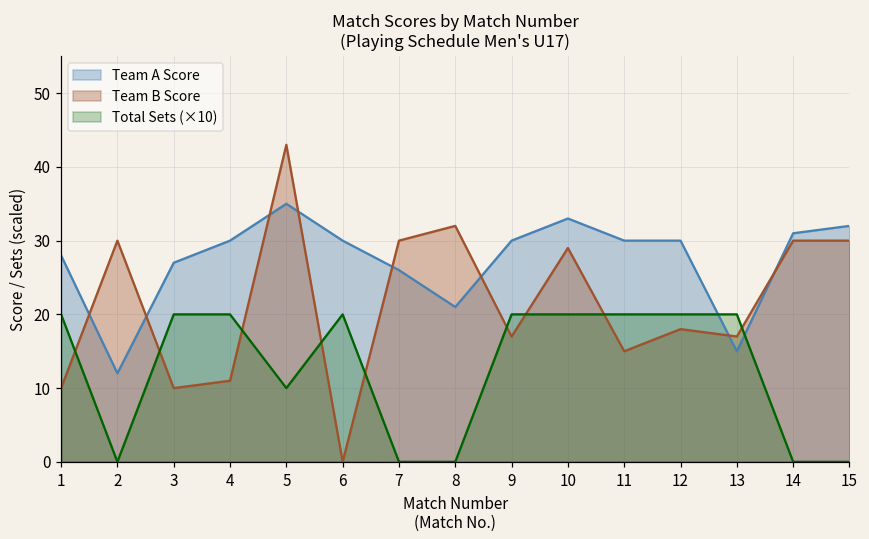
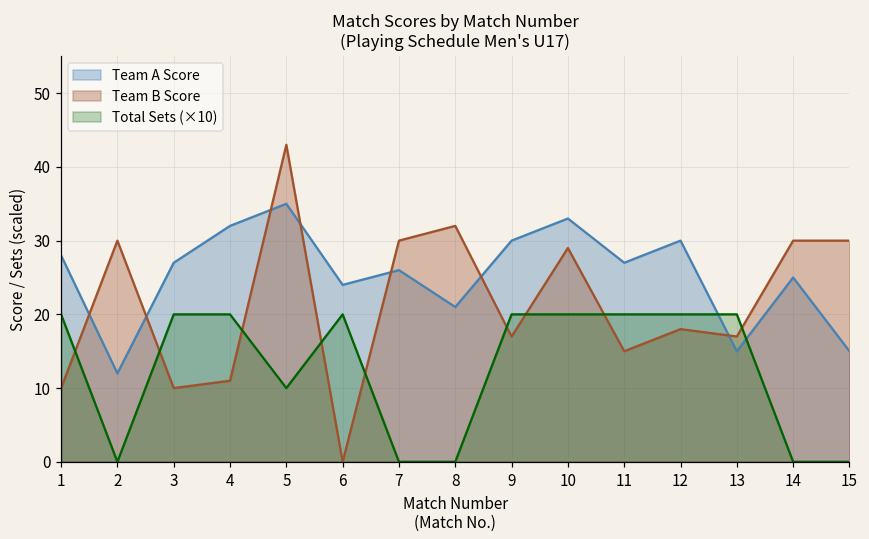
  {
    "Team A Score": {
      "1": 28,
      "2": 12,
      "3": 27,
-     "4": 30,
+     "4": 32,
      "5": 35,
-     "6": 30,
+     "6": 24,
      "7": 26,
      "8": 21,
      "9": 30,
      "10": 33,
-     "11": 30,
+     "11": 27,
      "12": 30,
      "13": 15,
-     "14": 31,
-     "15": 32
+     "14": 25,
+     "15": 15
    }
  }
